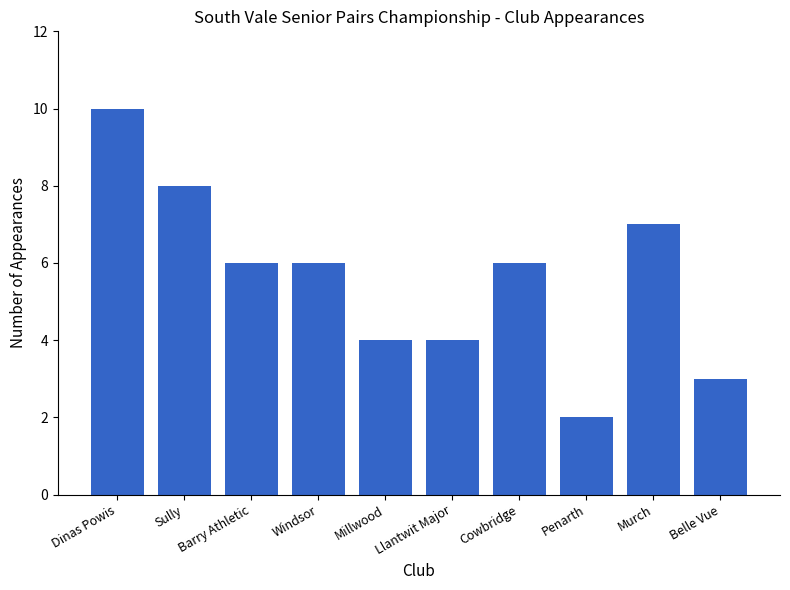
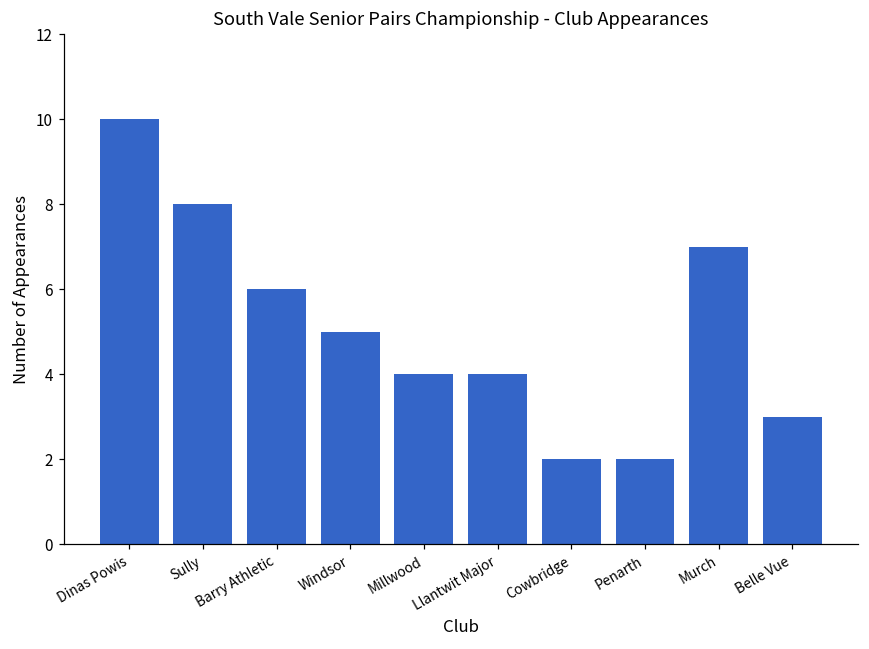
  {
    "Dinas Powis": 10,
    "Sully": 8,
    "Barry Athletic": 6,
-   "Windsor": 6,
+   "Windsor": 5,
    "Millwood": 4,
    "Llantwit Major": 4,
-   "Cowbridge": 6,
+   "Cowbridge": 2,
    "Penarth": 2,
    "Murch": 7,
    "Belle Vue": 3
  }
